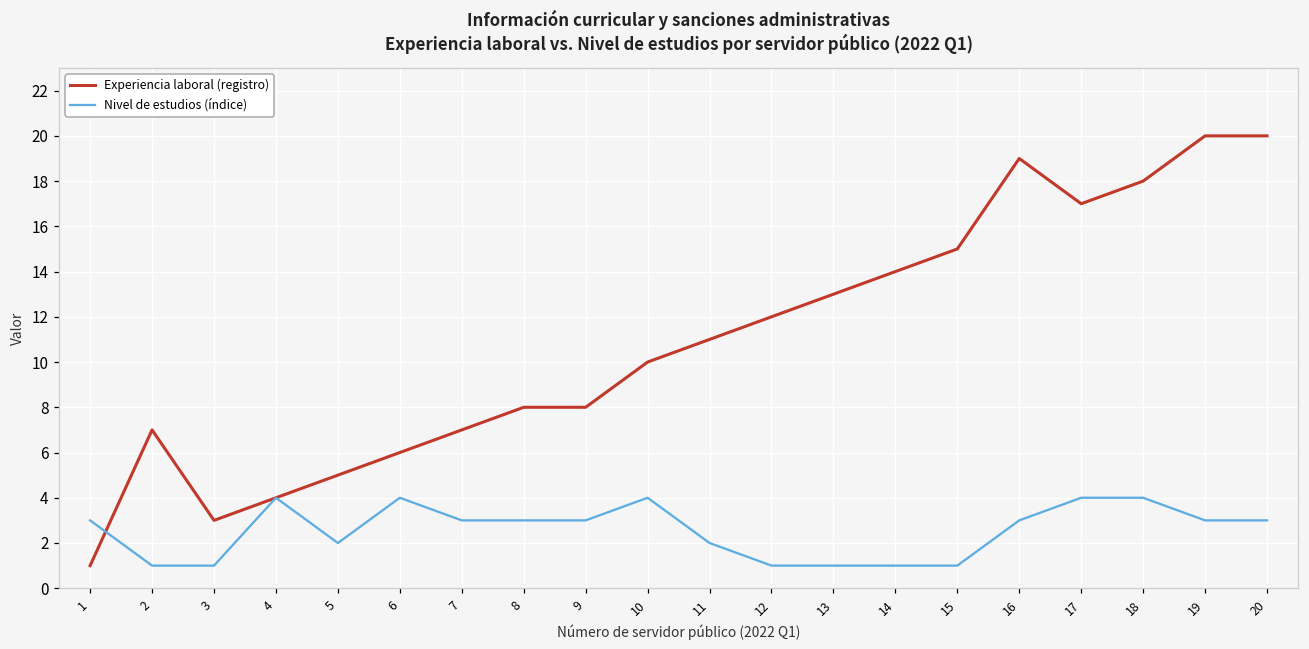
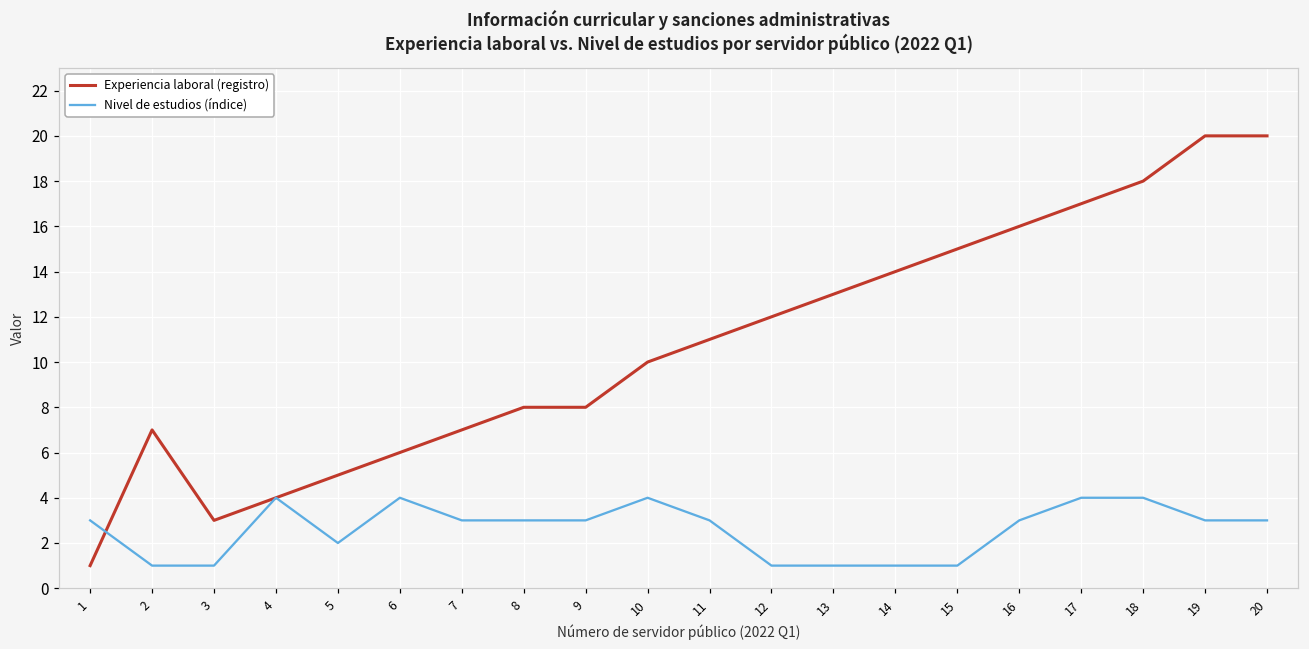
  {
    "Experiencia laboral (registro)": {
      "1": 1,
      "2": 7,
      "3": 3,
      "5": 5,
      "6": 6,
      "7": 7,
      "8": 8,
      "9": 8,
      "10": 10,
      "11": 11,
      "12": 12,
      "13": 13,
      "14": 14,
      "15": 15,
-     "16": 19,
+     "16": 16,
      "17": 17,
      "18": 18,
      "19": 20,
      "20": 20
    },
    "Nivel de estudios (índice)": {
      "1": 3,
      "2": 1,
      "3": 1,
      "5": 2,
      "6": 4,
      "7": 3,
      "8": 3,
      "9": 3,
      "10": 4,
-     "11": 2,
+     "11": 3,
      "12": 1,
      "13": 1,
      "14": 1,
      "15": 1,
      "16": 3,
      "17": 4,
      "18": 4,
      "19": 3,
      "20": 3
    }
  }
